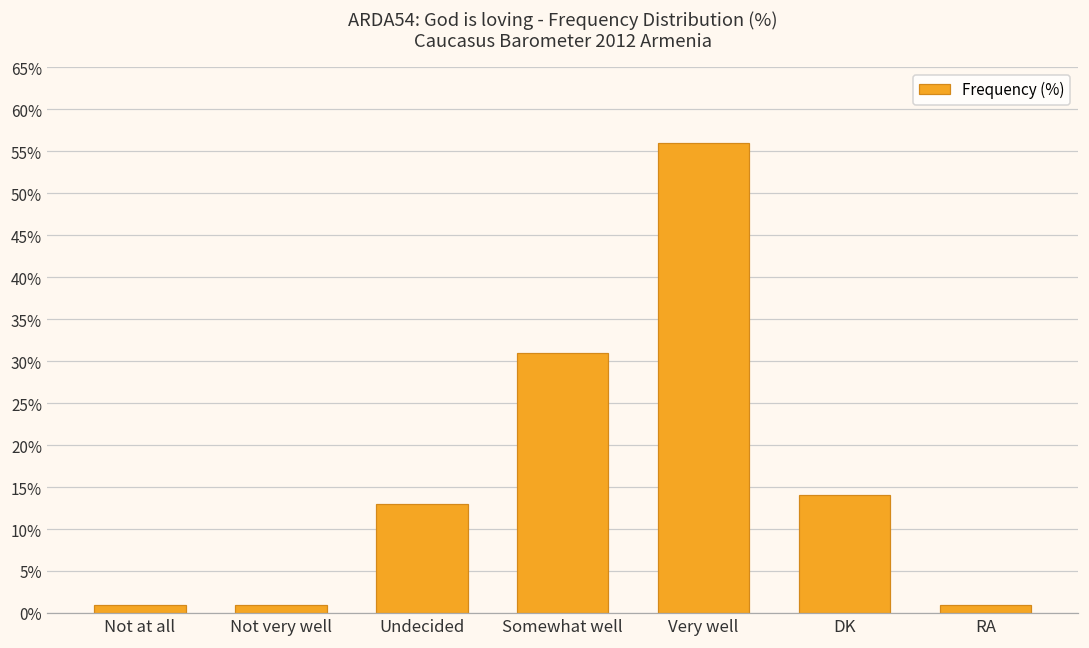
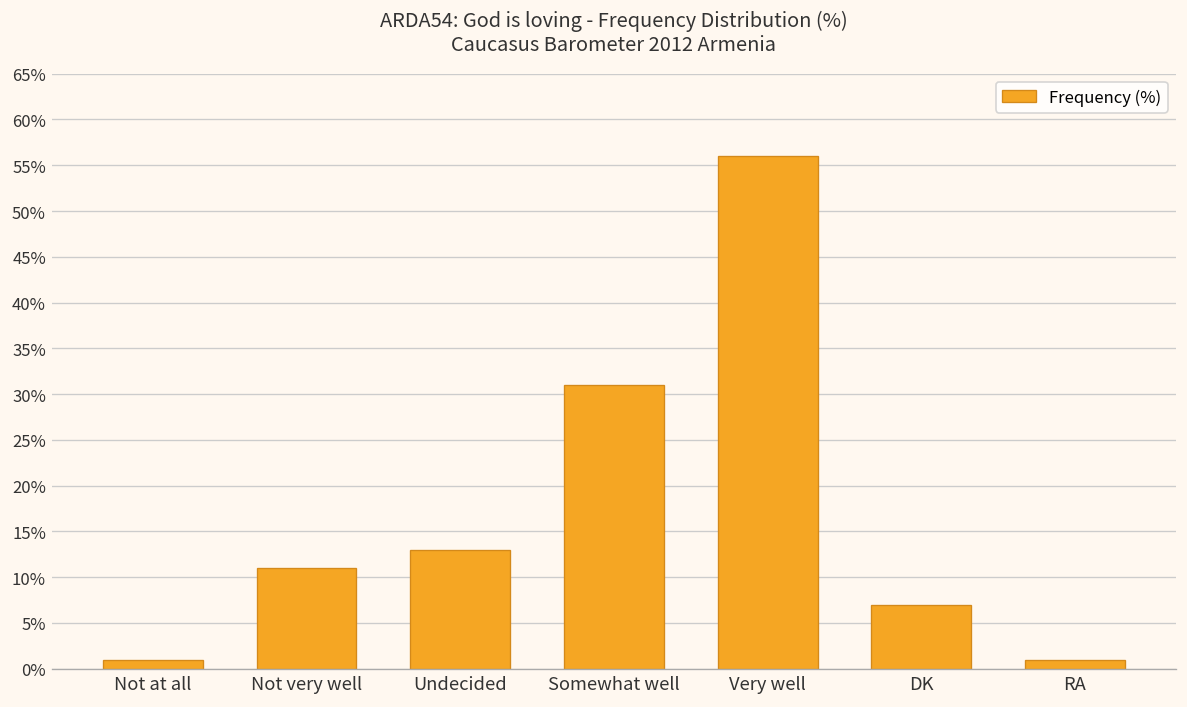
  {
    "Not at all": "1%",
-   "Not very well": "1%",
+   "Not very well": "11%",
    "Undecided": "13%",
    "Somewhat well": "31%",
    "Very well": "56%",
-   "DK": "14%",
+   "DK": "7%",
    "RA": "1%"
  }
